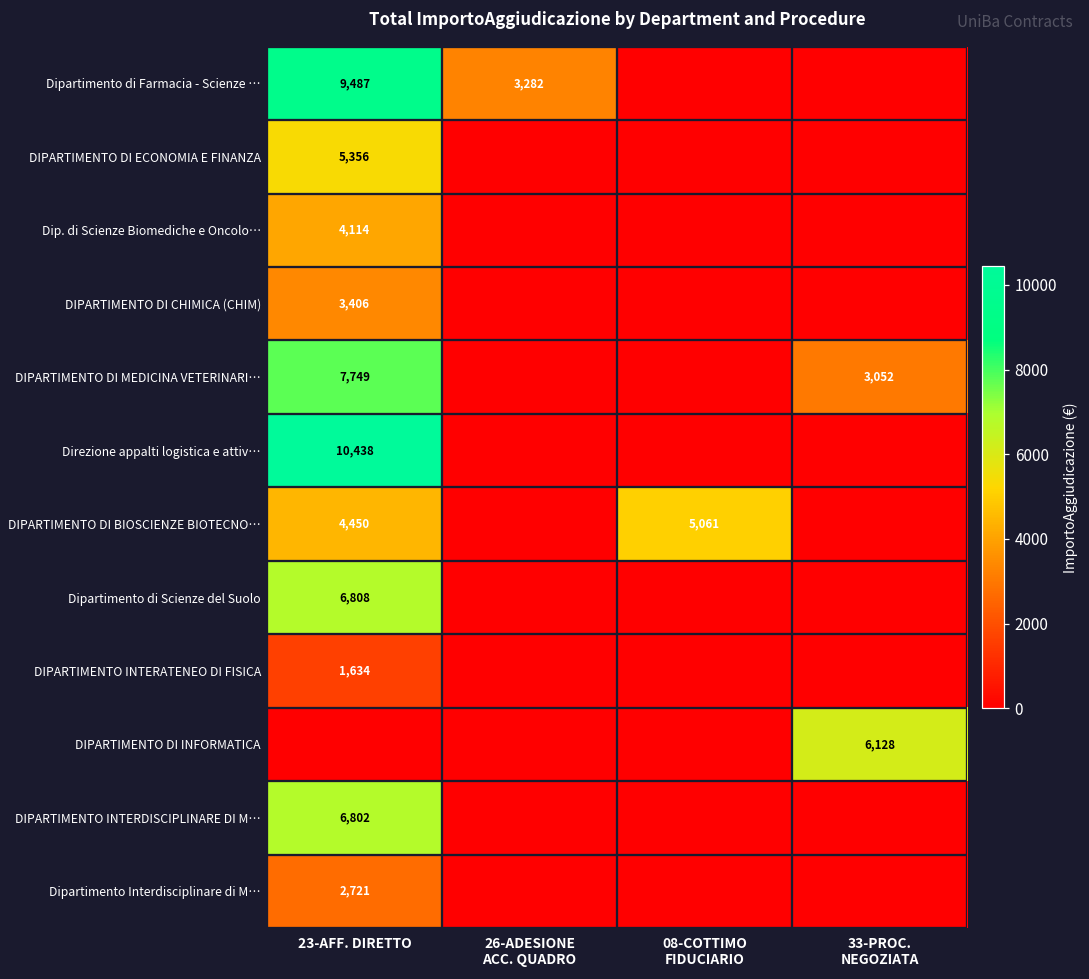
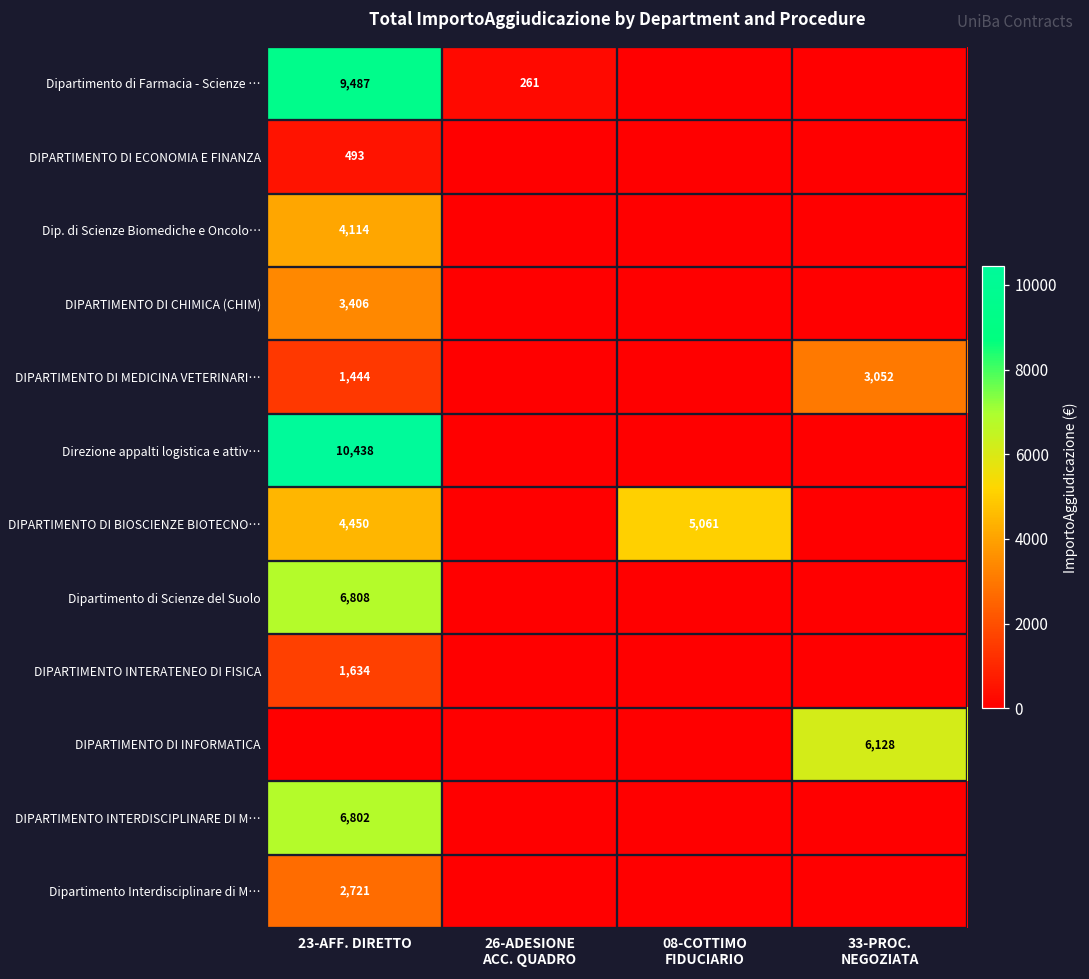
  {
    "Dipartimento di Farmacia - Scienze …": {
      "23-AFF. DIRETTO": "9,487",
-     "26-ADESIONE ACC. QUADRO": "3,282"
+     "26-ADESIONE ACC. QUADRO": "261"
    },
    "DIPARTIMENTO DI ECONOMIA E FINANZA": {
-     "23-AFF. DIRETTO": "5,356"
+     "23-AFF. DIRETTO": "493"
    },
    "Dip. di Scienze Biomediche e Oncolo…": {
      "23-AFF. DIRETTO": "4,114"
    },
    "DIPARTIMENTO DI CHIMICA (CHIM)": {
      "23-AFF. DIRETTO": "3,406"
    },
    "DIPARTIMENTO DI MEDICINA VETERINARI…": {
-     "23-AFF. DIRETTO": "7,749",
+     "23-AFF. DIRETTO": "1,444",
      "33-PROC. NEGOZIATA": "3,052"
    },
    "Direzione appalti logistica e attiv…": {
      "23-AFF. DIRETTO": "10,438"
    },
    "DIPARTIMENTO DI BIOSCIENZE BIOTECNO…": {
      "23-AFF. DIRETTO": "4,450",
      "08-COTTIMO FIDUCIARIO": "5,061"
    },
    "Dipartimento di Scienze del Suolo": {
      "23-AFF. DIRETTO": "6,808"
    },
    "DIPARTIMENTO INTERATENEO DI FISICA": {
      "23-AFF. DIRETTO": "1,634"
    },
    "DIPARTIMENTO DI INFORMATICA": {
      "33-PROC. NEGOZIATA": "6,128"
    },
    "DIPARTIMENTO INTERDISCIPLINARE DI M…": {
      "23-AFF. DIRETTO": "6,802"
    },
    "Dipartimento Interdisciplinare di M…": {
      "23-AFF. DIRETTO": "2,721"
    }
  }
